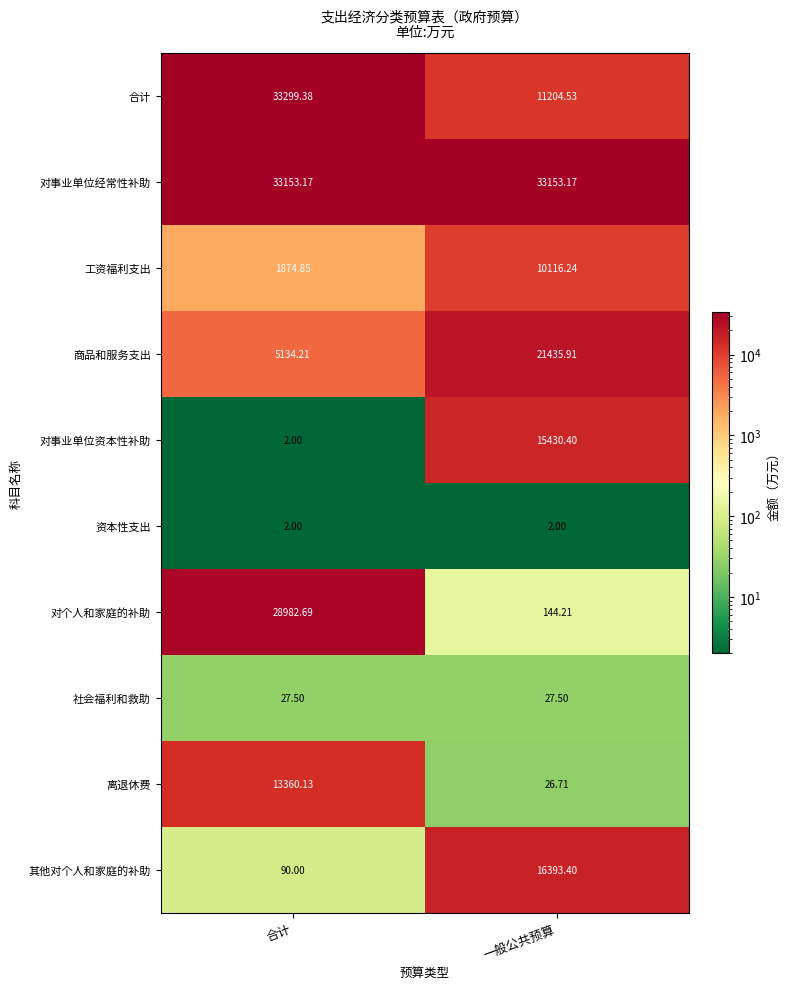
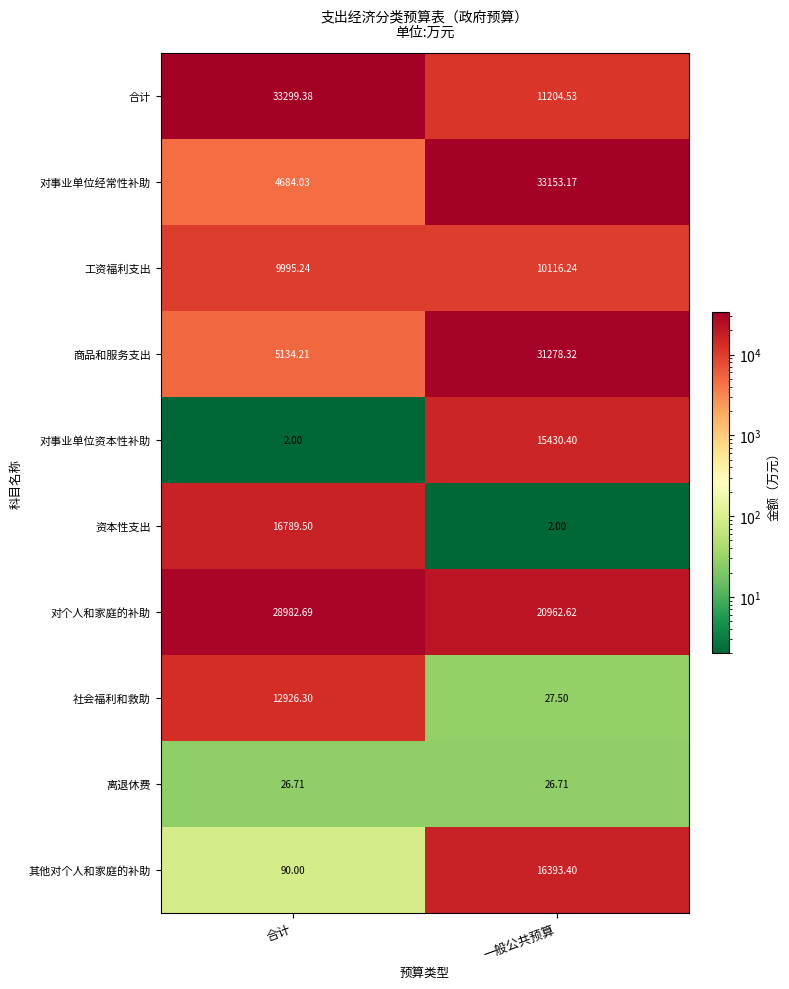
  {
    "合计": {
      "合计": 33299.38,
      "一般公共预算": 11204.53
    },
    "对事业单位经常性补助": {
-     "合计": 33153.17,
+     "合计": 4684.03,
      "一般公共预算": 33153.17
    },
    "工资福利支出": {
-     "合计": 1874.85,
+     "合计": 9995.24,
      "一般公共预算": 10116.24
    },
    "商品和服务支出": {
      "合计": 5134.21,
-     "一般公共预算": 21435.91
+     "一般公共预算": 31278.32
    },
    "对事业单位资本性补助": {
      "合计": 2.00,
      "一般公共预算": 15430.40
    },
    "资本性支出": {
-     "合计": 2.00,
+     "合计": 16789.50,
      "一般公共预算": 2.00
    },
    "对个人和家庭的补助": {
      "合计": 28982.69,
-     "一般公共预算": 144.21
+     "一般公共预算": 20962.62
    },
    "社会福利和救助": {
-     "合计": 27.50,
+     "合计": 12926.30,
      "一般公共预算": 27.50
    },
    "离退休费": {
-     "合计": 13360.13,
+     "合计": 26.71,
      "一般公共预算": 26.71
    },
    "其他对个人和家庭的补助": {
      "合计": 90.00,
      "一般公共预算": 16393.40
    }
  }
